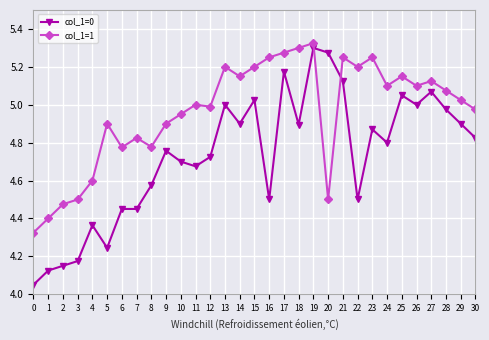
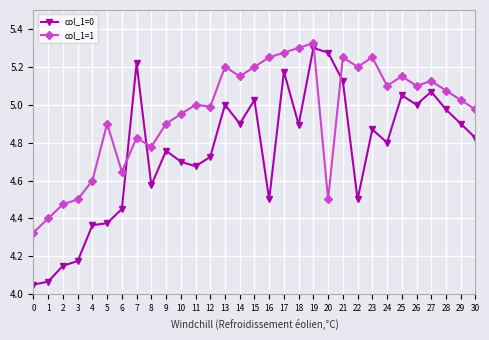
  {
    "col_1=0": {
      "0": 4.05,
-     "1": 4.13,
+     "1": 4.07,
      "2": 4.15,
      "3": 4.18,
      "4": 4.36,
-     "5": 4.25,
+     "5": 4.38,
      "6": 4.45,
-     "7": 4.45,
+     "7": 5.22,
      "8": 4.58,
      "9": 4.76,
      "10": 4.70,
      "11": 4.68,
      "12": 4.73,
      "13": 5.00,
      "14": 4.90,
      "15": 5.03,
      "16": 4.50,
      "17": 5.18,
      "18": 4.90,
      "19": 5.30,
      "20": 5.28,
      "21": 5.13,
      "22": 4.50,
      "23": 4.87,
      "24": 4.80,
      "25": 5.05,
      "26": 5.00,
      "27": 5.07,
      "28": 4.98,
      "29": 4.90,
      "30": 4.83
    },
    "col_1=1": {
      "0": 4.33,
      "1": 4.40,
      "2": 4.48,
      "3": 4.50,
      "4": 4.60,
      "5": 4.90,
-     "6": 4.78,
+     "6": 4.65,
      "7": 4.83,
      "8": 4.78,
      "9": 4.90,
      "10": 4.95,
      "11": 5.00,
      "12": 4.99,
      "13": 5.20,
      "14": 5.15,
      "15": 5.20,
      "16": 5.25,
      "17": 5.28,
      "18": 5.30,
      "19": 5.33,
      "20": 4.50,
      "21": 5.25,
      "22": 5.20,
      "23": 5.25,
      "24": 5.10,
      "25": 5.15,
      "26": 5.10,
      "27": 5.13,
      "28": 5.08,
      "29": 5.03,
      "30": 4.98
    }
  }
